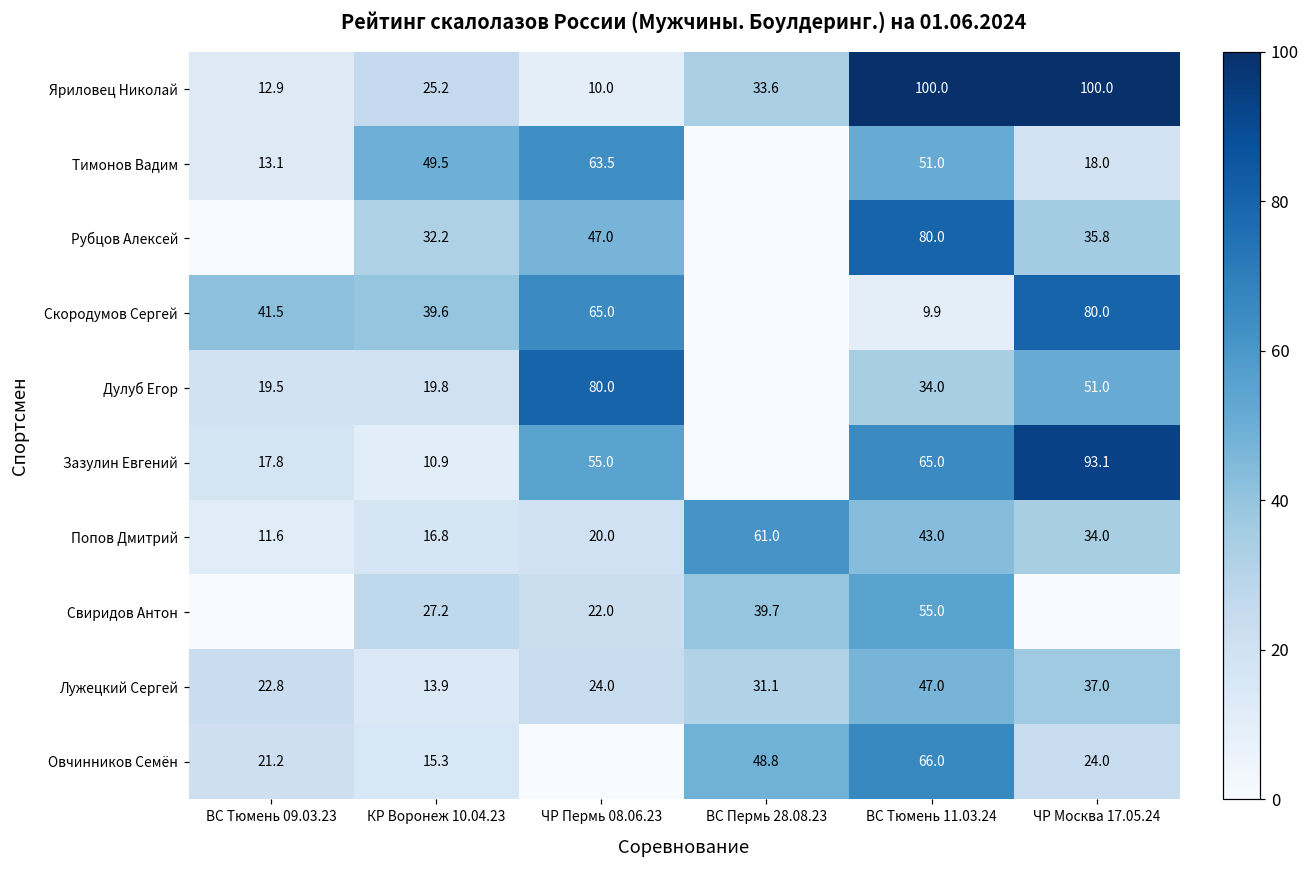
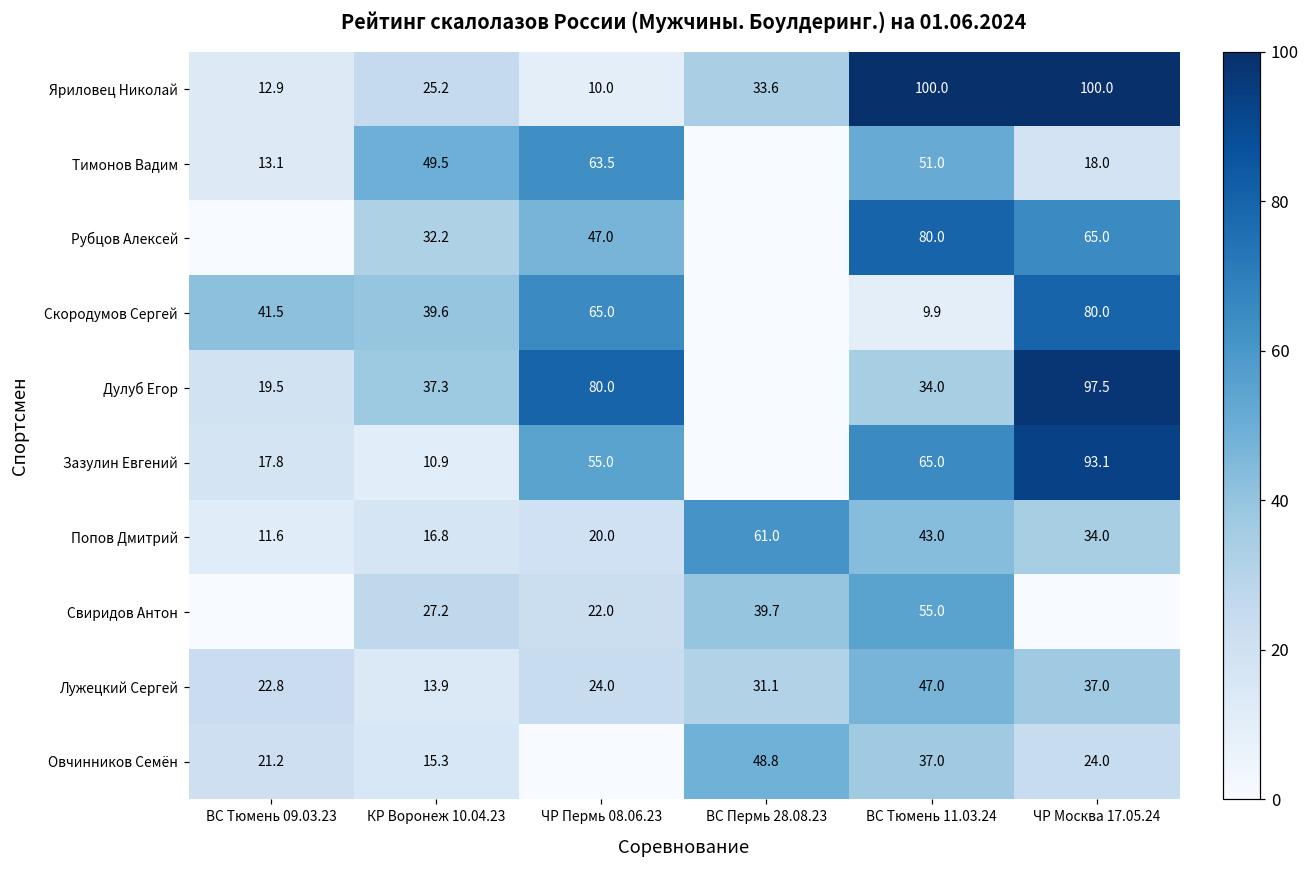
  {
    "Яриловец Николай": {
      "ВС Тюмень 09.03.23": 12.9,
      "КР Воронеж 10.04.23": 25.2,
      "ЧР Пермь 08.06.23": 10.0,
      "ВС Пермь 28.08.23": 33.6,
      "ВС Тюмень 11.03.24": 100.0,
      "ЧР Москва 17.05.24": 100.0
    },
    "Тимонов Вадим": {
      "ВС Тюмень 09.03.23": 13.1,
      "КР Воронеж 10.04.23": 49.5,
      "ЧР Пермь 08.06.23": 63.5,
      "ВС Тюмень 11.03.24": 51.0,
      "ЧР Москва 17.05.24": 18.0
    },
    "Рубцов Алексей": {
      "КР Воронеж 10.04.23": 32.2,
      "ЧР Пермь 08.06.23": 47.0,
      "ВС Тюмень 11.03.24": 80.0,
-     "ЧР Москва 17.05.24": 35.8
+     "ЧР Москва 17.05.24": 65.0
    },
    "Скородумов Сергей": {
      "ВС Тюмень 09.03.23": 41.5,
      "КР Воронеж 10.04.23": 39.6,
      "ЧР Пермь 08.06.23": 65.0,
      "ВС Тюмень 11.03.24": 9.9,
      "ЧР Москва 17.05.24": 80.0
    },
    "Дулуб Егор": {
      "ВС Тюмень 09.03.23": 19.5,
-     "КР Воронеж 10.04.23": 19.8,
+     "КР Воронеж 10.04.23": 37.3,
      "ЧР Пермь 08.06.23": 80.0,
      "ВС Тюмень 11.03.24": 34.0,
-     "ЧР Москва 17.05.24": 51.0
+     "ЧР Москва 17.05.24": 97.5
    },
    "Зазулин Евгений": {
      "ВС Тюмень 09.03.23": 17.8,
      "КР Воронеж 10.04.23": 10.9,
      "ЧР Пермь 08.06.23": 55.0,
      "ВС Тюмень 11.03.24": 65.0,
      "ЧР Москва 17.05.24": 93.1
    },
    "Попов Дмитрий": {
      "ВС Тюмень 09.03.23": 11.6,
      "КР Воронеж 10.04.23": 16.8,
      "ЧР Пермь 08.06.23": 20.0,
      "ВС Пермь 28.08.23": 61.0,
      "ВС Тюмень 11.03.24": 43.0,
      "ЧР Москва 17.05.24": 34.0
    },
    "Свиридов Антон": {
      "КР Воронеж 10.04.23": 27.2,
      "ЧР Пермь 08.06.23": 22.0,
      "ВС Пермь 28.08.23": 39.7,
      "ВС Тюмень 11.03.24": 55.0
    },
    "Лужецкий Сергей": {
      "ВС Тюмень 09.03.23": 22.8,
      "КР Воронеж 10.04.23": 13.9,
      "ЧР Пермь 08.06.23": 24.0,
      "ВС Пермь 28.08.23": 31.1,
      "ВС Тюмень 11.03.24": 47.0,
      "ЧР Москва 17.05.24": 37.0
    },
    "Овчинников Семён": {
      "ВС Тюмень 09.03.23": 21.2,
      "КР Воронеж 10.04.23": 15.3,
      "ВС Пермь 28.08.23": 48.8,
-     "ВС Тюмень 11.03.24": 66.0,
+     "ВС Тюмень 11.03.24": 37.0,
      "ЧР Москва 17.05.24": 24.0
    }
  }
